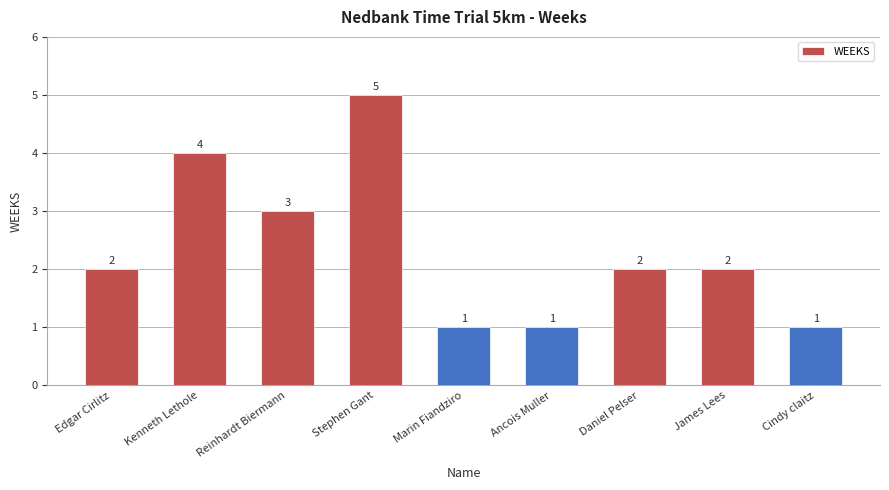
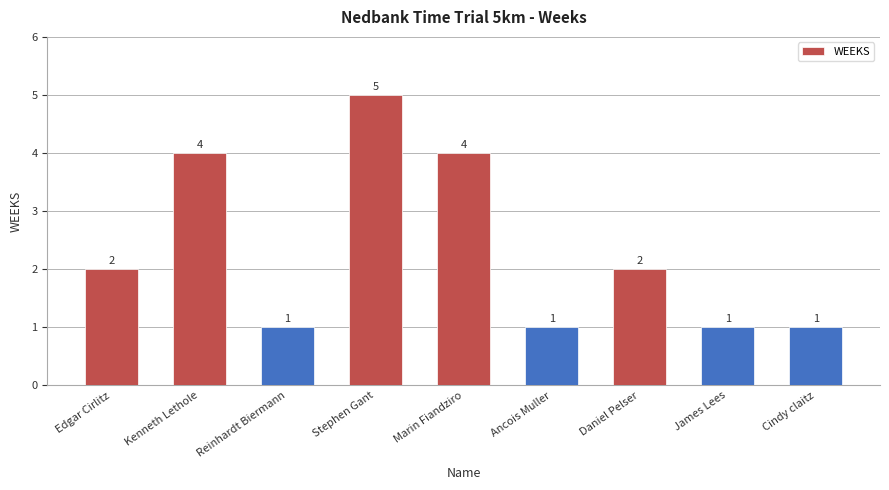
  {
    "Edgar Cirlitz": 2,
    "Kenneth Lethole": 4,
-   "Reinhardt Biermann": 3,
+   "Reinhardt Biermann": 1,
    "Stephen Gant": 5,
-   "Marin Fiandziro": 1,
+   "Marin Fiandziro": 4,
    "Ancois Muller": 1,
    "Daniel Pelser": 2,
-   "James Lees": 2,
+   "James Lees": 1,
    "Cindy claitz": 1
  }
